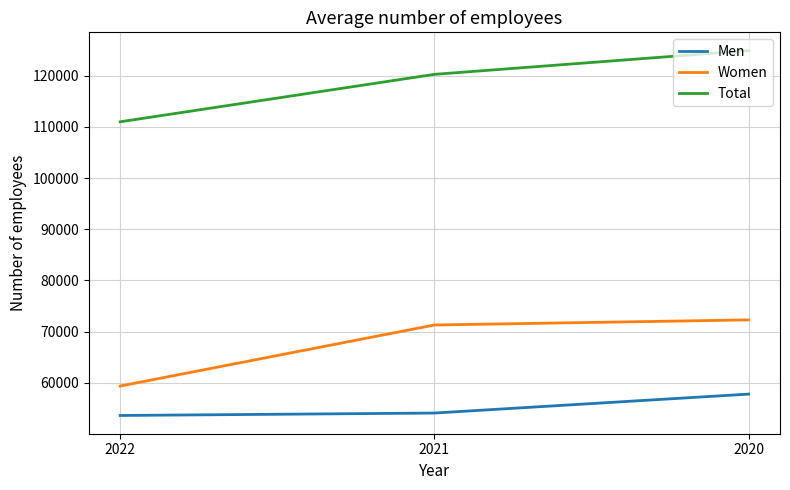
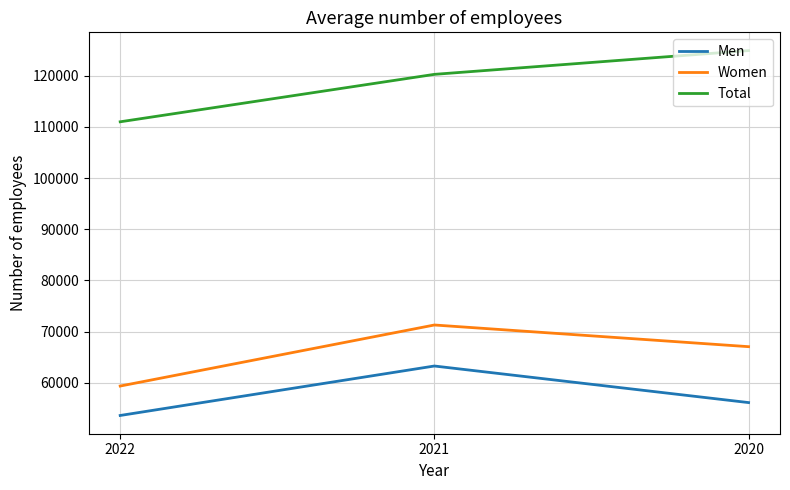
  {
    "Men": {
      "2022": 54000,
-     "2021": 54000,
-     "2020": 58000
+     "2021": 63000,
+     "2020": 56000
    },
    "Women": {
      "2022": 59000,
      "2021": 71000,
-     "2020": 72000
+     "2020": 67000
    },
    "Total": {
      "2022": 111000,
      "2021": 120000
    }
  }
